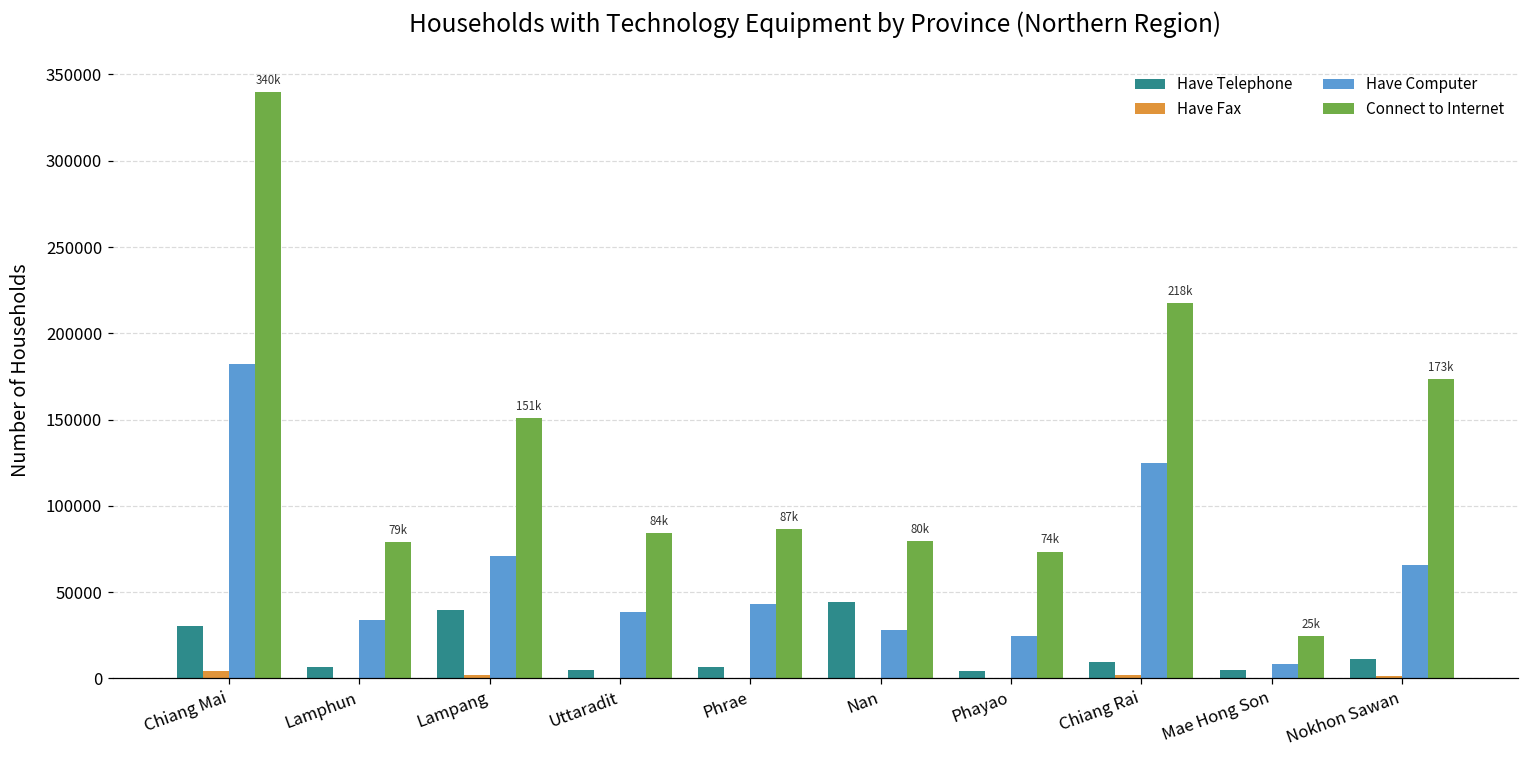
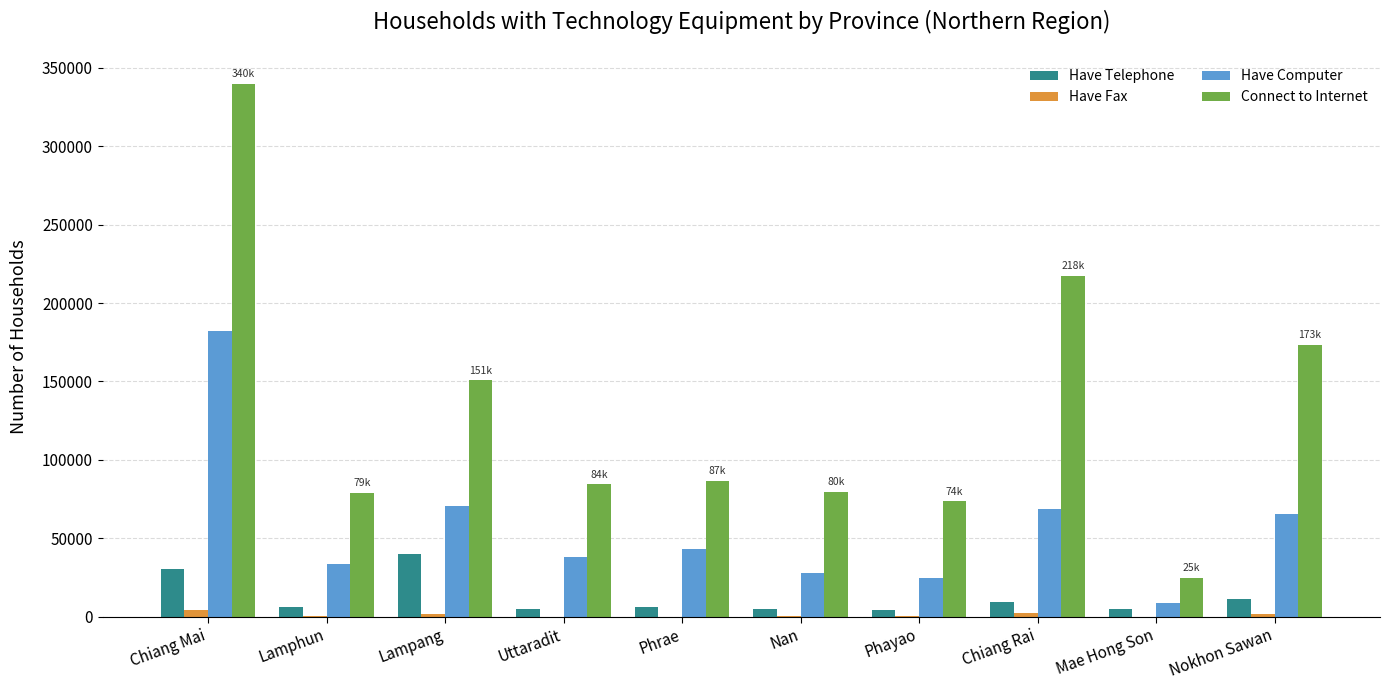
  {
    "Have Telephone": {
      "Chiang Mai": "31000",
      "Lamphun": "7000",
      "Lampang": "40000",
      "Uttaradit": "5000",
      "Phrae": "6000",
-     "Nan": "45000",
+     "Nan": "5000",
      "Phayao": "4000",
      "Chiang Rai": "10000",
      "Mae Hong Son": "5000",
      "Nokhon Sawan": "11000"
    },
    "Have Fax": {
      "Chiang Mai": "4000",
      "Lampang": "2000",
      "Chiang Rai": "2000"
    },
    "Have Computer": {
      "Chiang Mai": "182000",
      "Lamphun": "34000",
      "Lampang": "71000",
      "Uttaradit": "38000",
      "Phrae": "43000",
      "Nan": "28000",
      "Phayao": "25000",
-     "Chiang Rai": "125000",
+     "Chiang Rai": "69000",
      "Mae Hong Son": "9000",
      "Nokhon Sawan": "65000"
    },
    "Connect to Internet": {
      "Chiang Mai": "340k",
      "Lamphun": "79k",
      "Lampang": "151k",
      "Uttaradit": "84k",
      "Phrae": "87k",
      "Nan": "80k",
      "Phayao": "74k",
      "Chiang Rai": "218k",
      "Mae Hong Son": "25k",
      "Nokhon Sawan": "173k"
    }
  }
